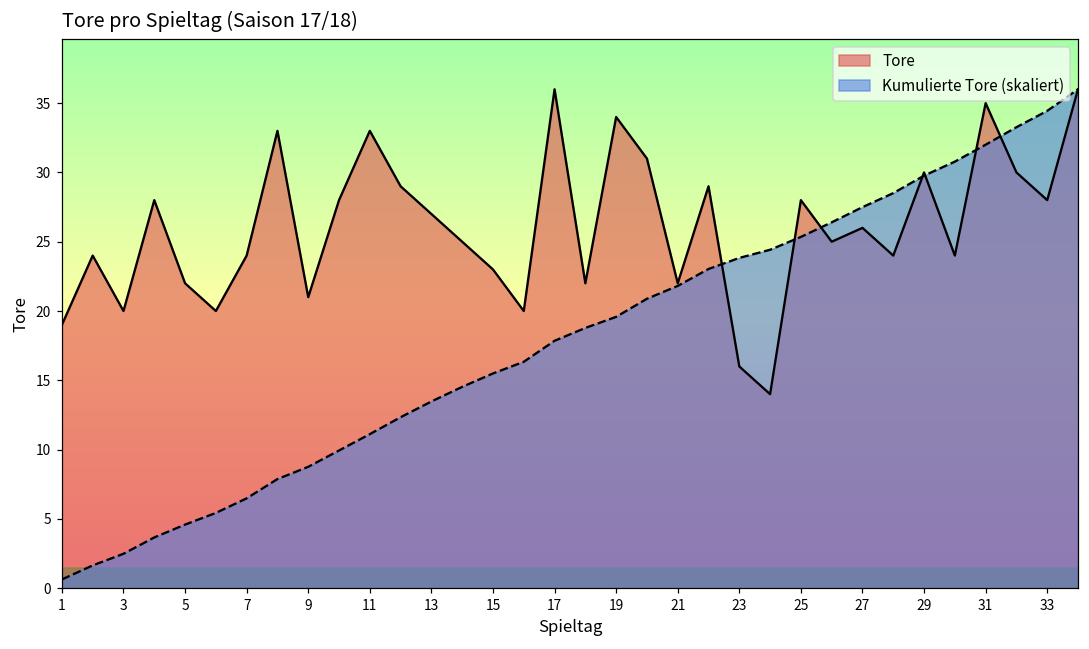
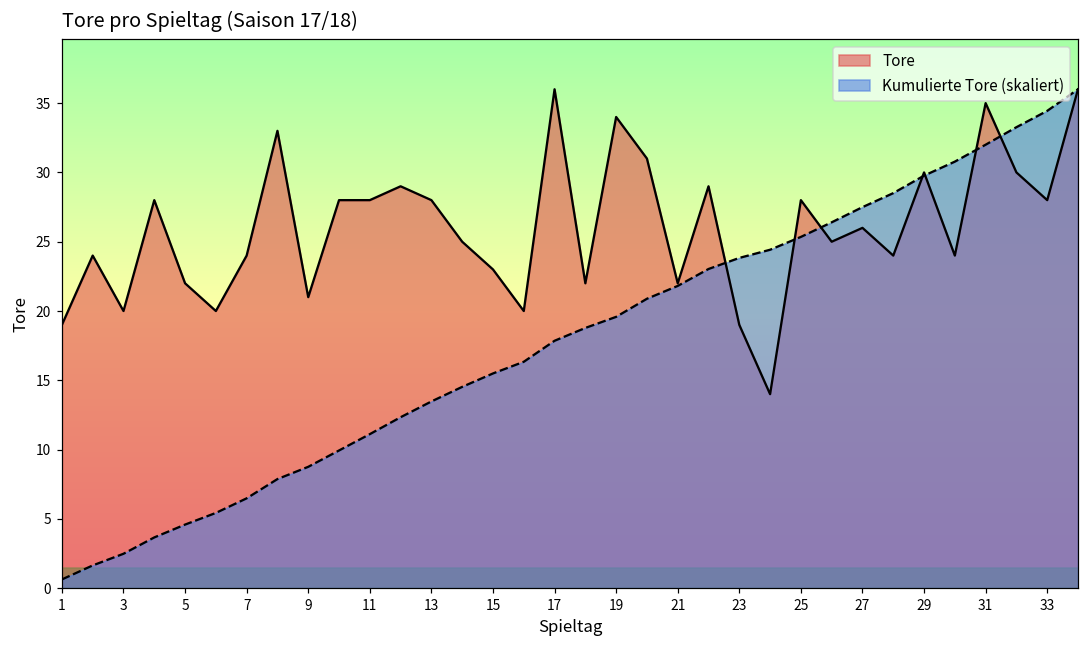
  {
    "Tore": {
      "1": 19,
      "3": 20,
      "5": 22,
      "7": 24,
      "9": 21,
-     "11": 33,
-     "13": 27,
+     "11": 28,
+     "13": 28,
      "15": 23,
      "17": 36,
      "19": 34,
-     "23": 16,
+     "23": 19,
      "25": 28,
      "27": 26,
      "29": 30,
      "31": 35,
      "33": 28
    },
    "Kumulierte Tore (skaliert)": {
      "3": 2.5,
      "5": 4.6,
      "7": 6.5,
      "9": 8.8,
      "11": 11,
      "13": 13.5,
      "15": 15.5,
      "17": 18,
      "19": 19.6,
      "23": 24,
      "25": 25.3,
      "27": 27.5,
      "29": 29.8,
      "31": 32,
      "33": 34.4
    }
  }
